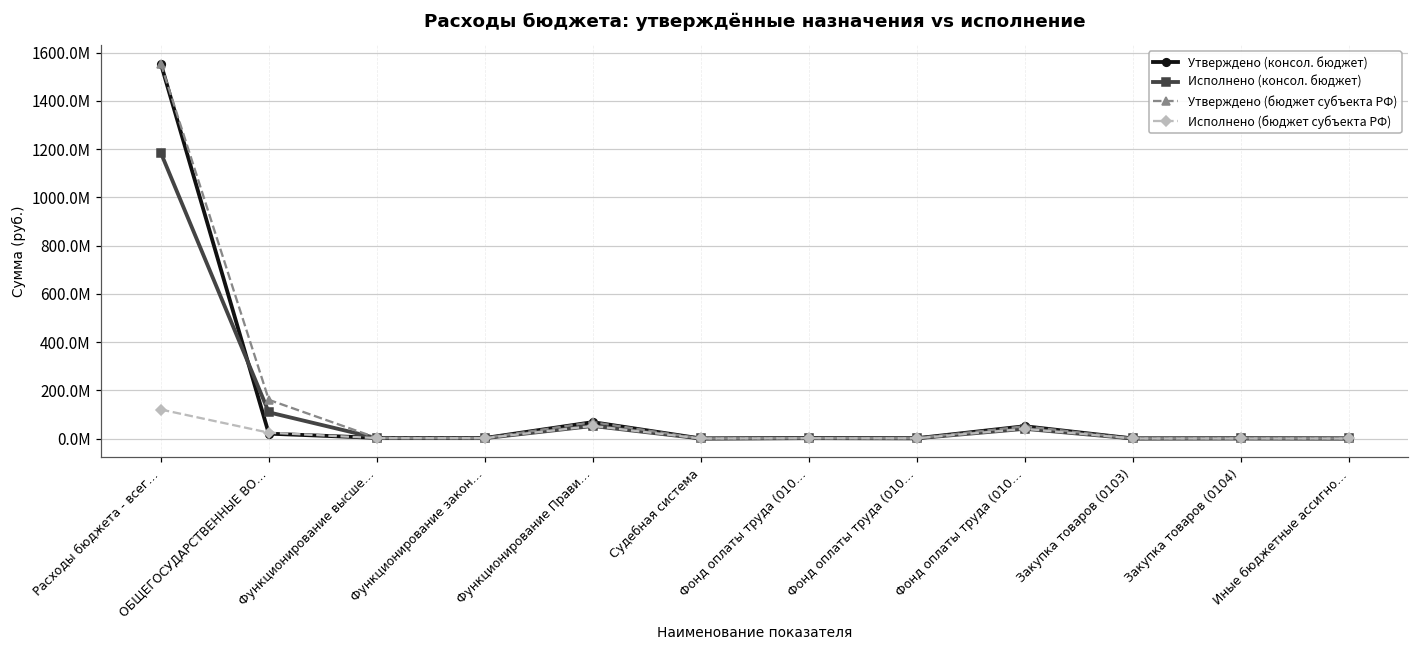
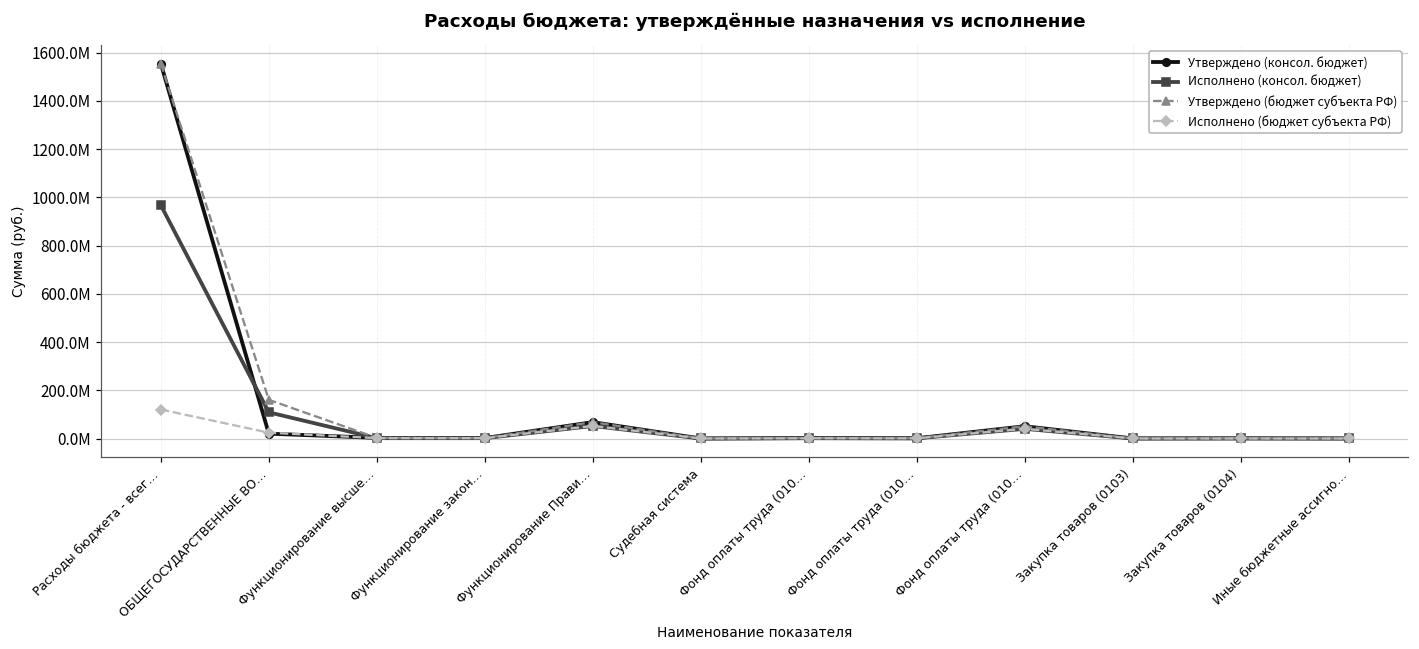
  {
    "Исполнено (консол. бюджет)": {
-     "Расходы бюджета - всег…": 1180000000,
+     "Расходы бюджета - всег…": 970000000,
      "ОБЩЕГОСУДАРСТВЕННЫЕ ВО…": 110000000
    },
    "Утверждено (бюджет субъекта РФ)": {
      "ОБЩЕГОСУДАРСТВЕННЫЕ ВО…": 160000000
    },
    "Исполнено (бюджет субъекта РФ)": {
      "Расходы бюджета - всег…": 120000000
    }
  }
